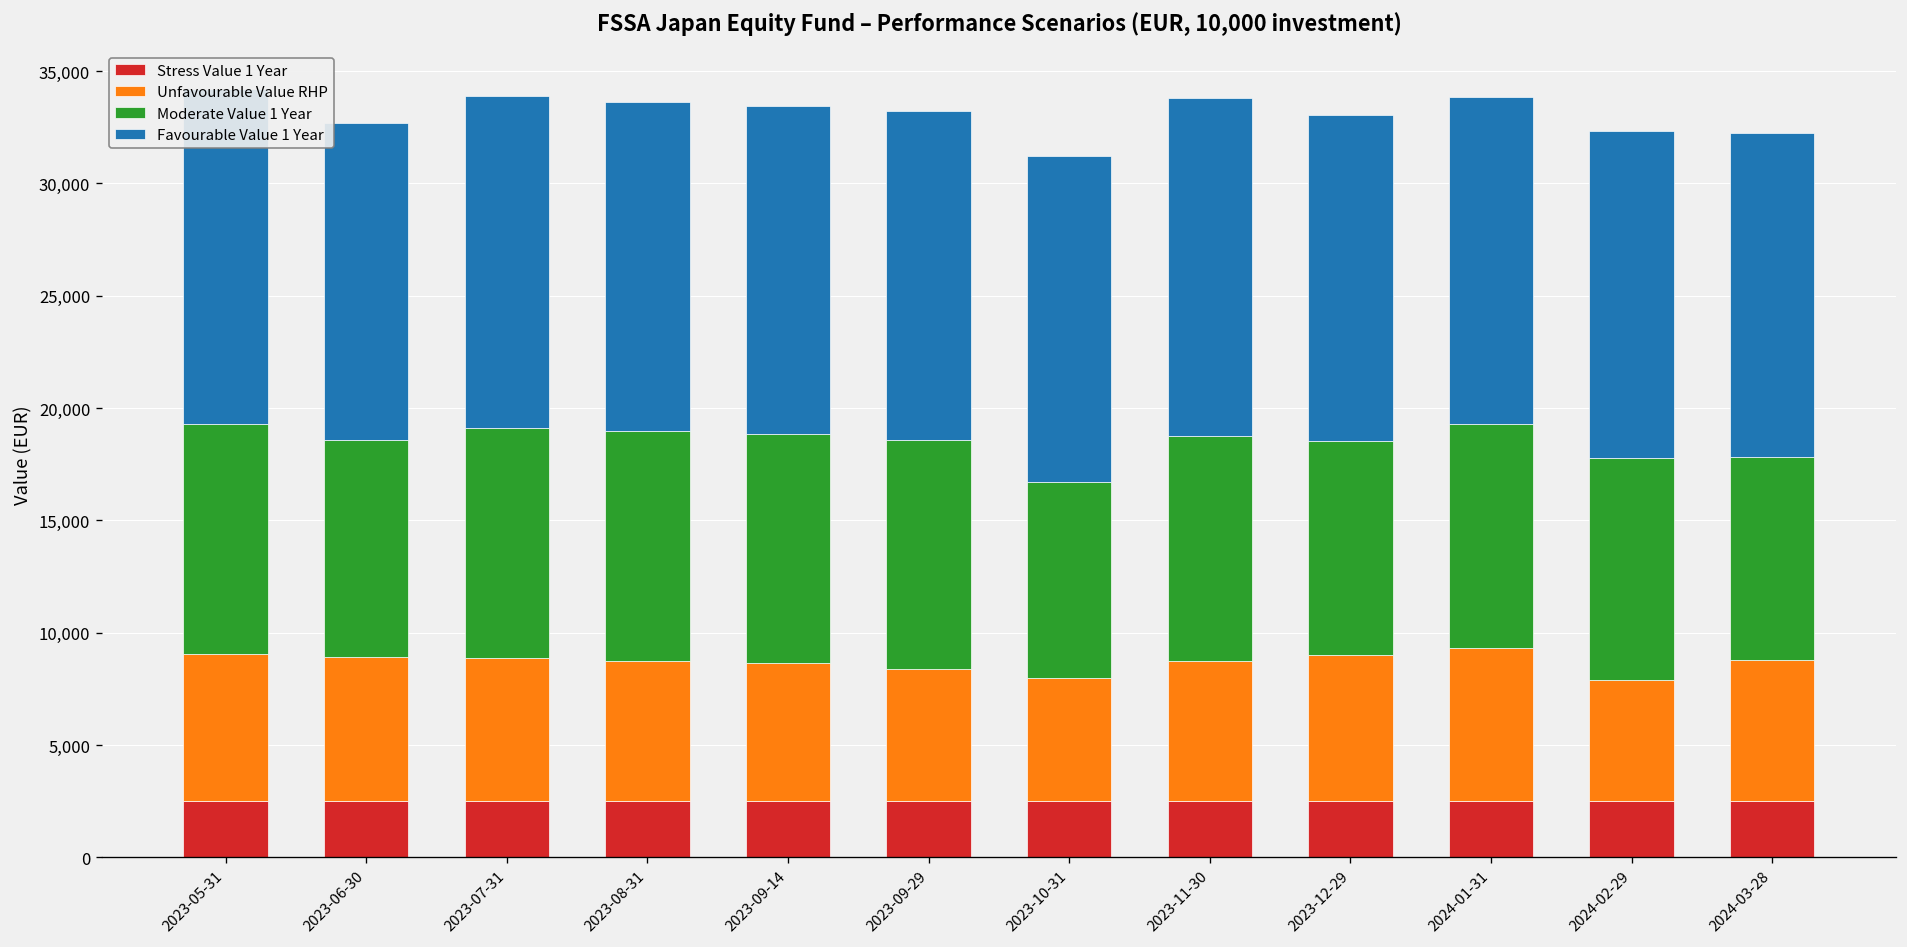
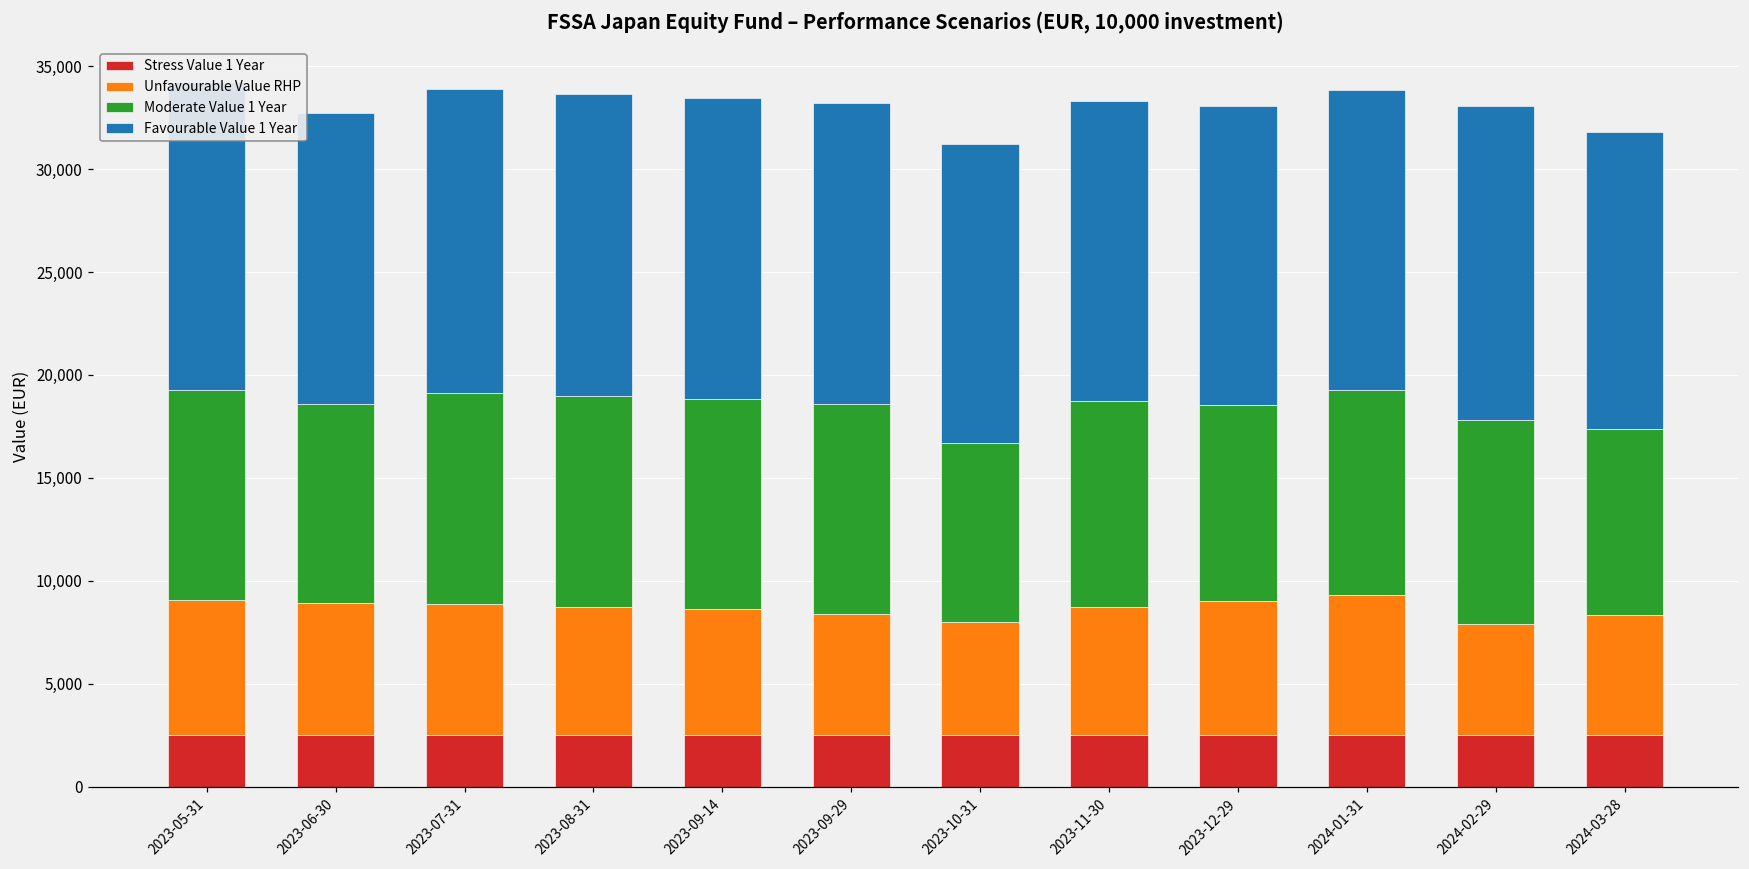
  {
    "Stress Value 1 Year": {
      "2023-05-31": "2,500",
      "2023-06-30": "2,500",
      "2023-07-31": "2,500",
      "2023-08-31": "2,500",
      "2023-09-14": "2,500",
      "2023-09-29": "2,500",
      "2023-10-31": "2,500",
      "2023-11-30": "2,500",
      "2023-12-29": "2,500",
      "2024-01-31": "2,500",
      "2024-02-29": "2,500",
      "2024-03-28": "2,500"
    },
    "Unfavourable Value RHP": {
      "2023-05-31": "6,500",
      "2023-06-30": "6,400",
      "2023-07-31": "6,400",
      "2023-08-31": "6,200",
      "2023-09-14": "6,100",
      "2023-09-29": "5,900",
      "2023-10-31": "5,500",
      "2023-11-30": "6,200",
      "2023-12-29": "6,500",
      "2024-01-31": "6,800",
      "2024-02-29": "5,400",
-     "2024-03-28": "6,300"
+     "2024-03-28": "5,800"
    },
    "Moderate Value 1 Year": {
      "2023-05-31": "10,200",
      "2023-06-30": "9,700",
      "2023-07-31": "10,200",
      "2023-08-31": "10,200",
      "2023-09-14": "10,200",
      "2023-09-29": "10,200",
      "2023-10-31": "8,700",
      "2023-11-30": "10,000",
      "2023-12-29": "9,500",
      "2024-01-31": "10,000",
      "2024-02-29": "9,900",
      "2024-03-28": "9,000"
    },
    "Favourable Value 1 Year": {
      "2023-06-30": "14,100",
      "2023-07-31": "14,800",
      "2023-08-31": "14,600",
      "2023-09-14": "14,600",
      "2023-09-29": "14,600",
      "2023-10-31": "14,500",
-     "2023-11-30": "15,000",
+     "2023-11-30": "14,500",
      "2023-12-29": "14,500",
      "2024-01-31": "14,500",
-     "2024-02-29": "14,500",
+     "2024-02-29": "15,200",
      "2024-03-28": "14,500"
    }
  }
